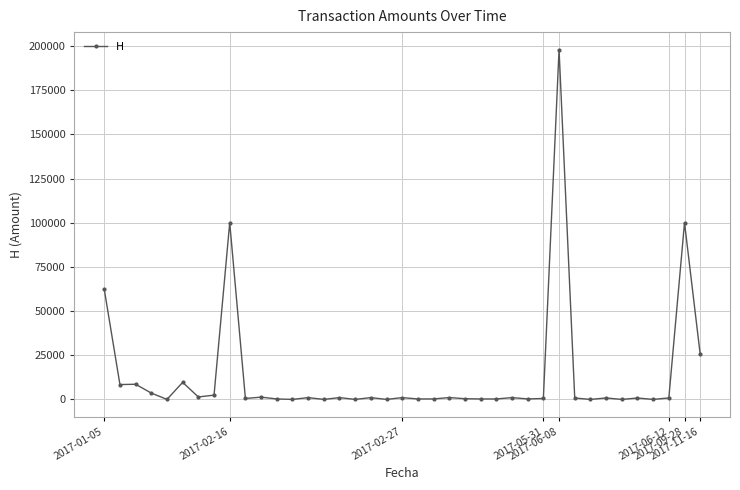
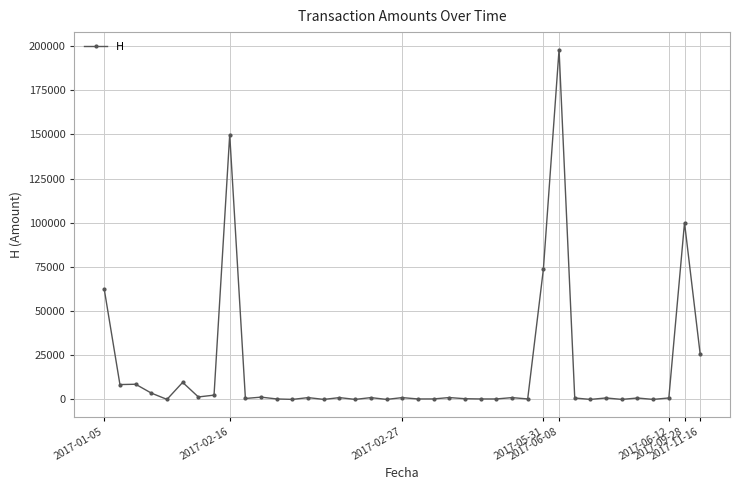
  {
    "2017-01-05": 62000,
-   "2017-02-16": 100000,
-   "2017-05-31": 1000,
+   "2017-02-16": 150000,
+   "2017-05-31": 74000,
    "2017-06-08": 198000,
    "2017-09-28": 100000,
    "2017-11-16": 25000
  }
